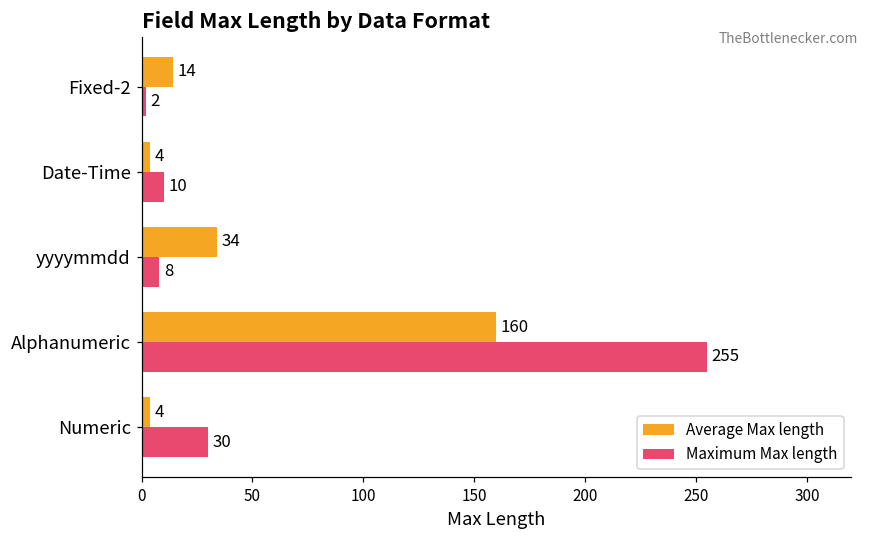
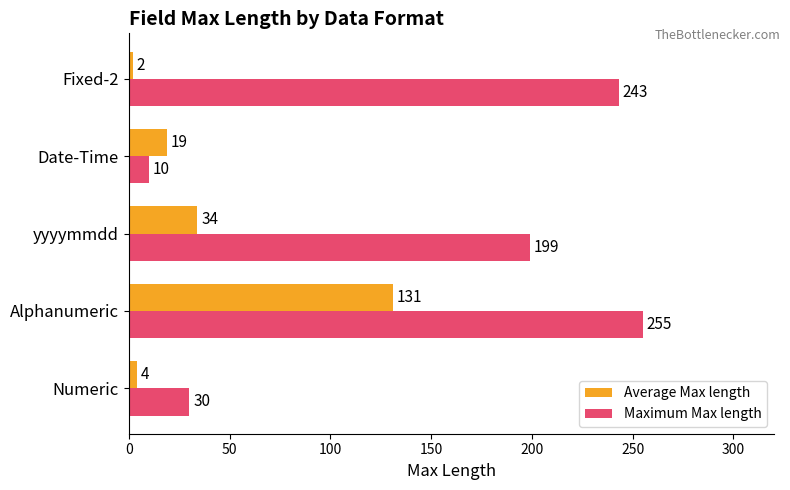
  {
    "Average Max length": {
-     "Fixed-2": 14,
-     "Date-Time": 4,
+     "Fixed-2": 2,
+     "Date-Time": 19,
      "yyyymmdd": 34,
-     "Alphanumeric": 160,
+     "Alphanumeric": 131,
      "Numeric": 4
    },
    "Maximum Max length": {
-     "Fixed-2": 2,
+     "Fixed-2": 243,
      "Date-Time": 10,
-     "yyyymmdd": 8,
+     "yyyymmdd": 199,
      "Alphanumeric": 255,
      "Numeric": 30
    }
  }
